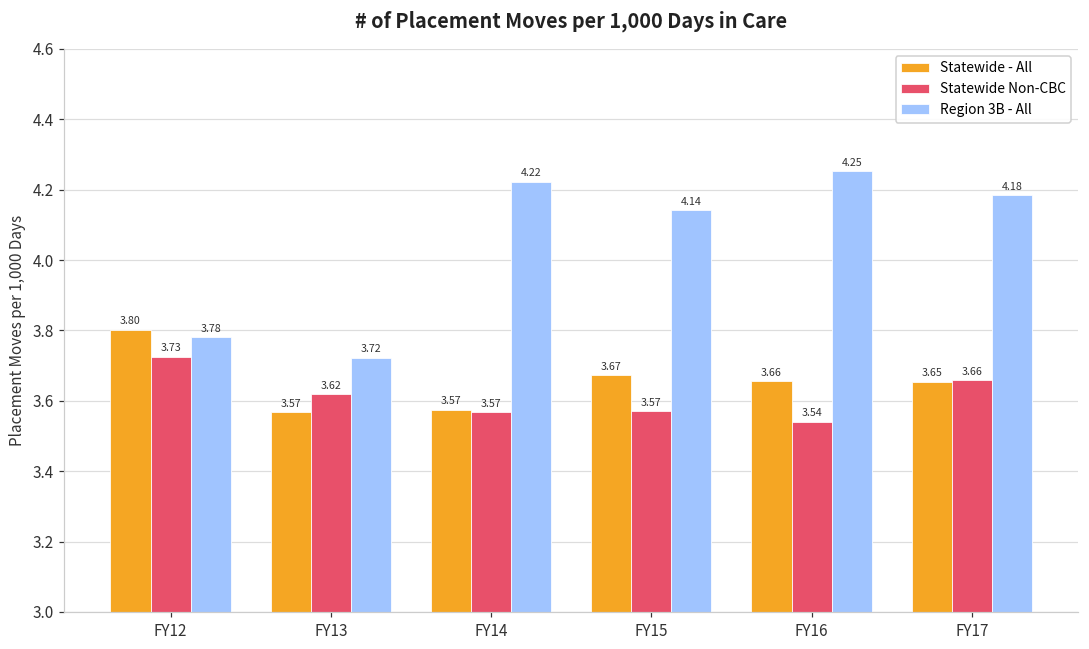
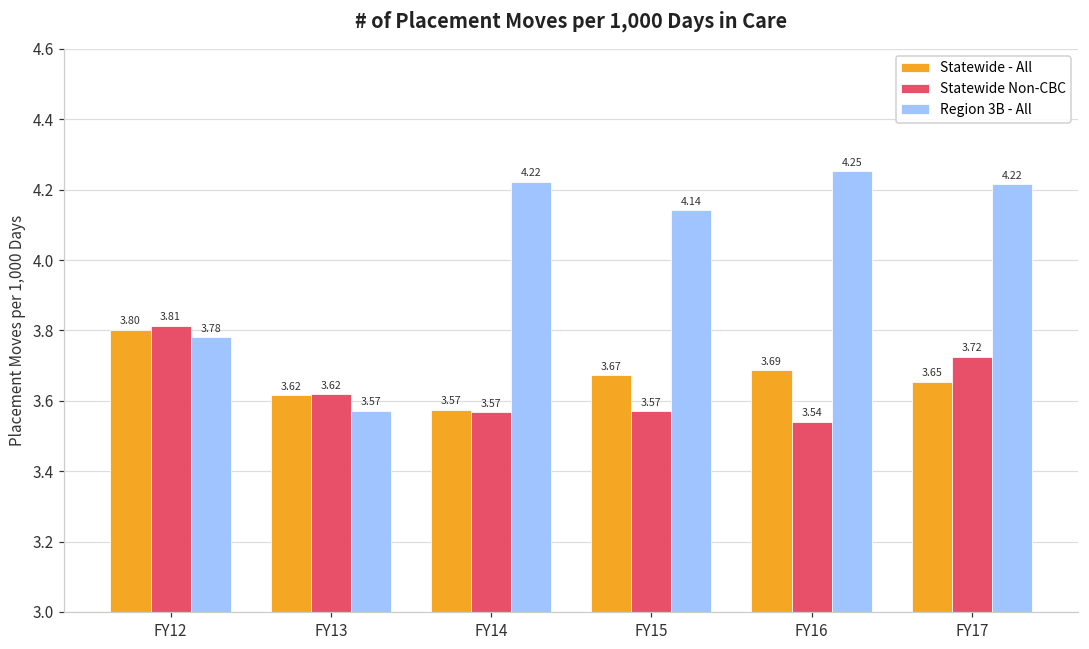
  {
    "Statewide - All": {
      "FY12": 3.80,
-     "FY13": 3.57,
+     "FY13": 3.62,
      "FY14": 3.57,
      "FY15": 3.67,
-     "FY16": 3.66,
+     "FY16": 3.69,
      "FY17": 3.65
    },
    "Statewide Non-CBC": {
-     "FY12": 3.73,
+     "FY12": 3.81,
      "FY13": 3.62,
      "FY14": 3.57,
      "FY15": 3.57,
      "FY16": 3.54,
-     "FY17": 3.66
+     "FY17": 3.72
    },
    "Region 3B - All": {
      "FY12": 3.78,
-     "FY13": 3.72,
+     "FY13": 3.57,
      "FY14": 4.22,
      "FY15": 4.14,
      "FY16": 4.25,
-     "FY17": 4.18
+     "FY17": 4.22
    }
  }
